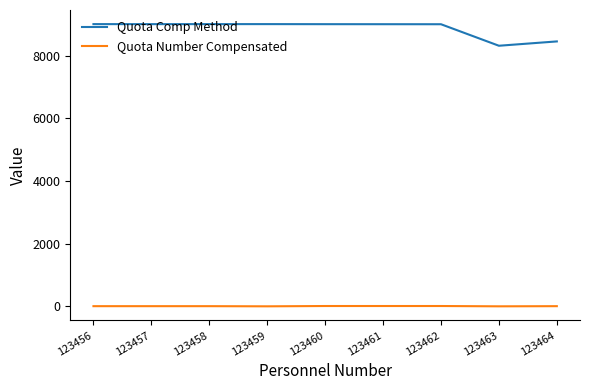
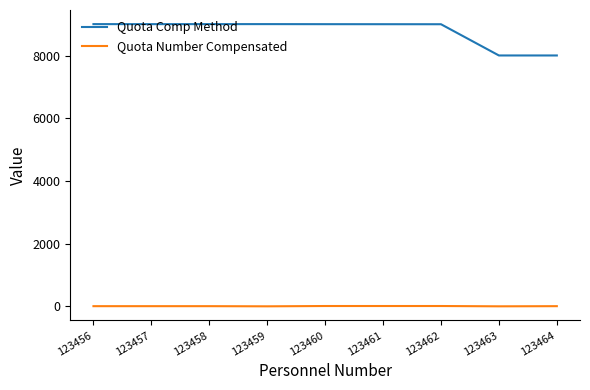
  {
    "Quota Comp Method": {
      "123456": 9000,
      "123457": 9000,
      "123458": 9000,
      "123459": 9000,
      "123460": 9000,
      "123461": 9000,
      "123462": 9000,
-     "123463": 8300,
-     "123464": 8500
+     "123463": 8000,
+     "123464": 8000
    },
    "Quota Number Compensated": {
      "123456": 0,
      "123457": 0,
      "123458": 0,
      "123459": 0,
      "123460": 0,
      "123461": 0,
      "123462": 0,
      "123463": 0,
      "123464": 0
    }
  }
